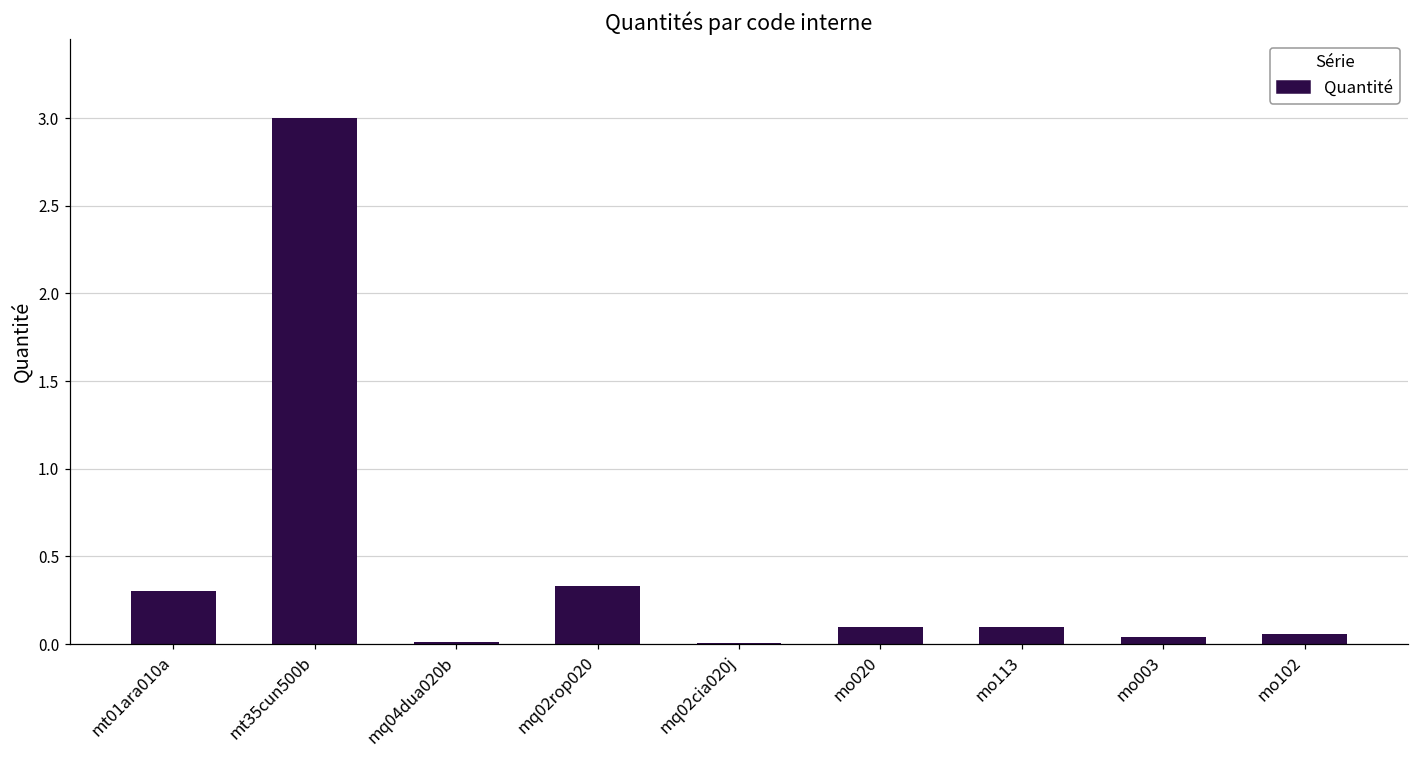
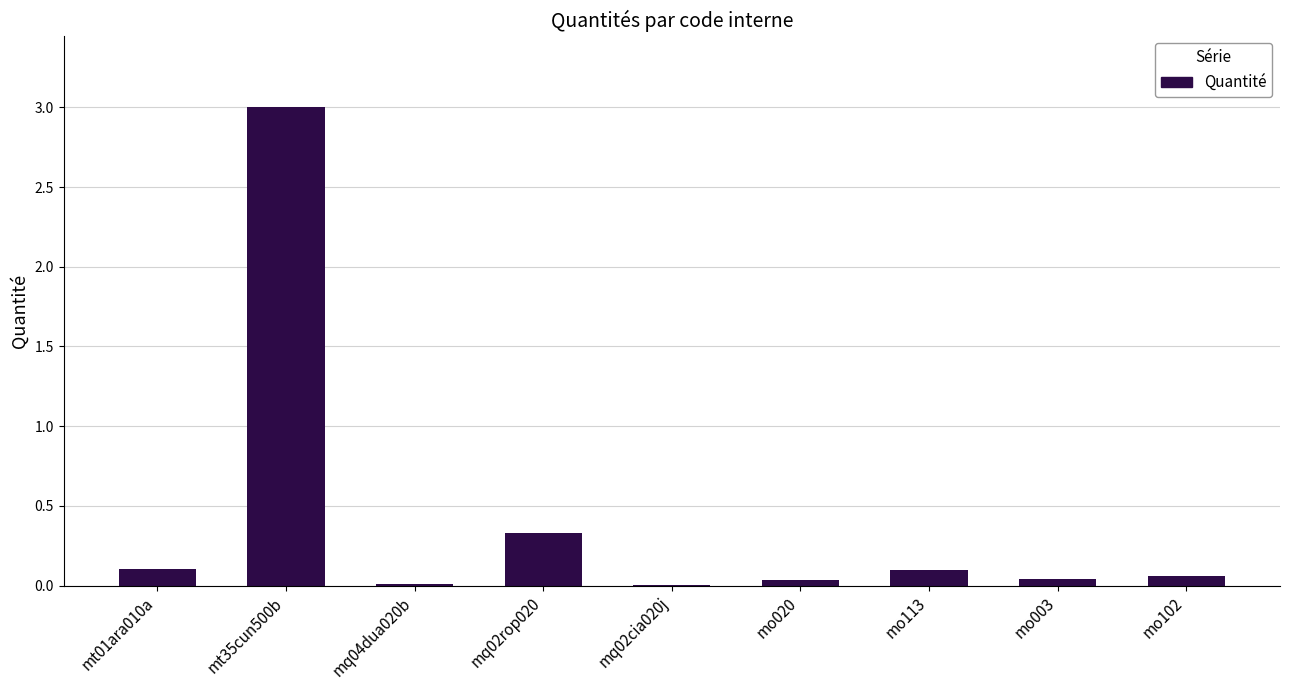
  {
-   "mt01ara010a": 0.30,
+   "mt01ara010a": 0.10,
    "mt35cun500b": 3.00,
    "mq02rop020": 0.33,
-   "mo020": 0.10,
+   "mo020": 0.04,
    "mo113": 0.10,
    "mo003": 0.04,
    "mo102": 0.06
  }
